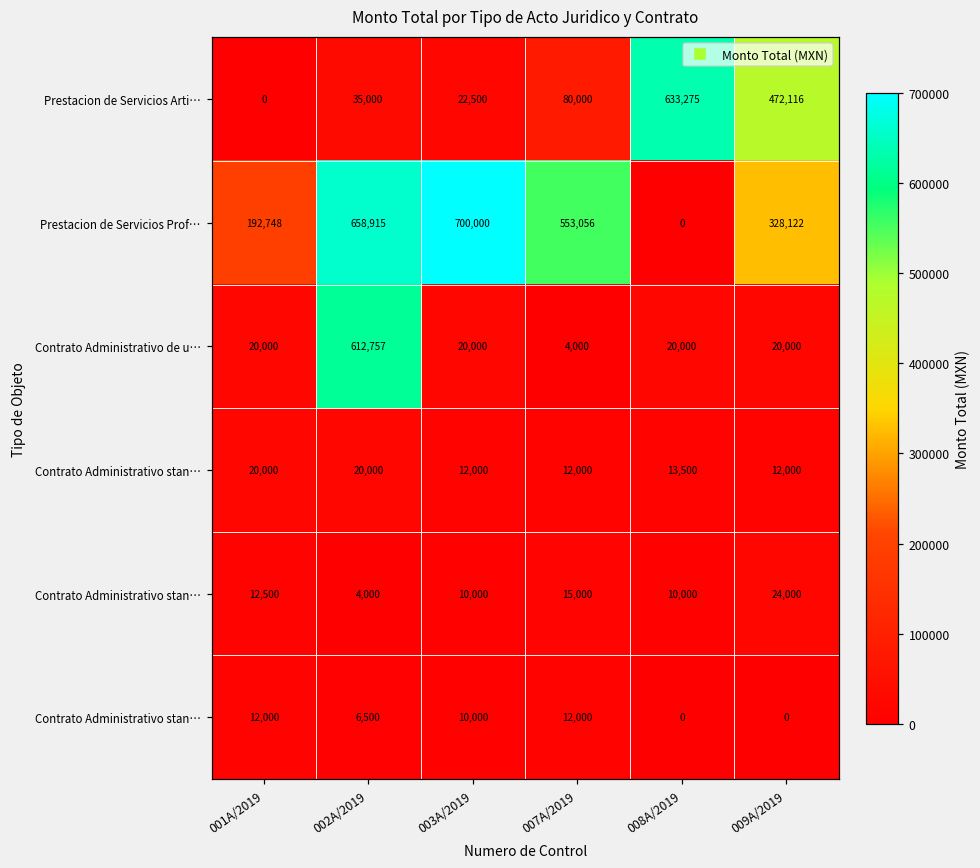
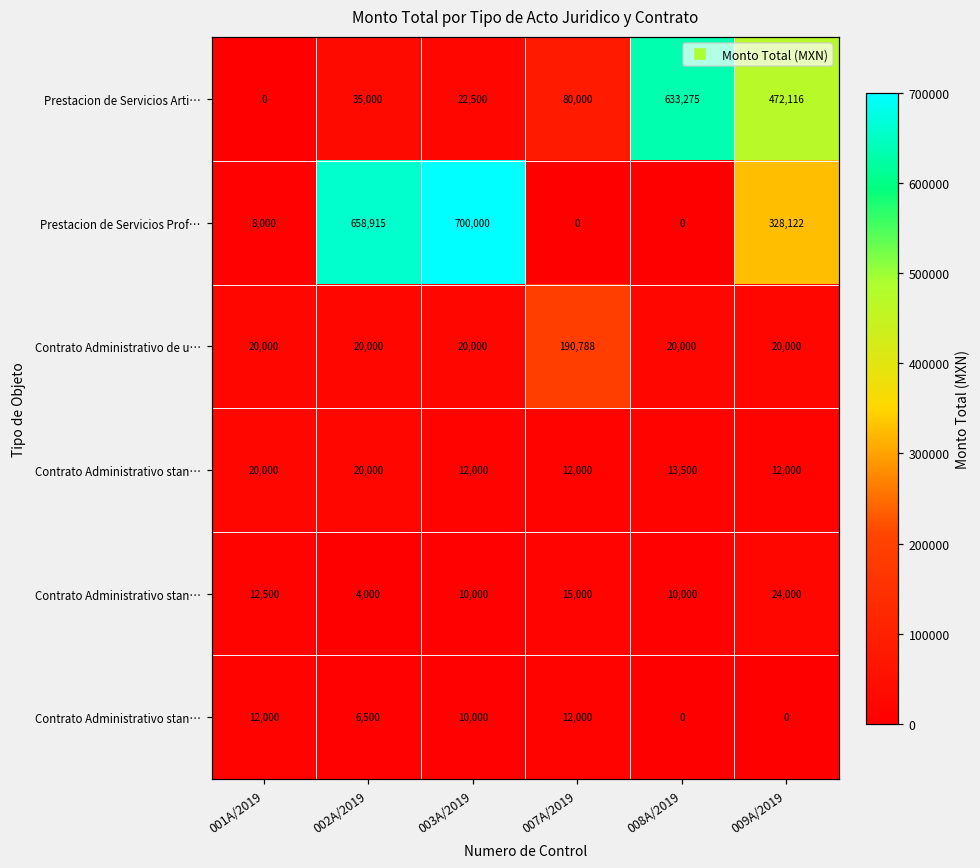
  {
    "Prestacion de Servicios Arti…": {
      "001A/2019": "0",
      "002A/2019": "35,000",
      "003A/2019": "22,500",
      "007A/2019": "80,000",
      "008A/2019": "633,275",
      "009A/2019": "472,116"
    },
    "Prestacion de Servicios Prof…": {
-     "001A/2019": "192,748",
+     "001A/2019": "8,000",
      "002A/2019": "658,915",
      "003A/2019": "700,000",
-     "007A/2019": "553,056",
+     "007A/2019": "0",
      "008A/2019": "0",
      "009A/2019": "328,122"
    },
    "Contrato Administrativo de u…": {
      "001A/2019": "20,000",
-     "002A/2019": "612,757",
+     "002A/2019": "20,000",
      "003A/2019": "20,000",
-     "007A/2019": "4,000",
+     "007A/2019": "190,788",
      "008A/2019": "20,000",
      "009A/2019": "20,000"
    }
  }
